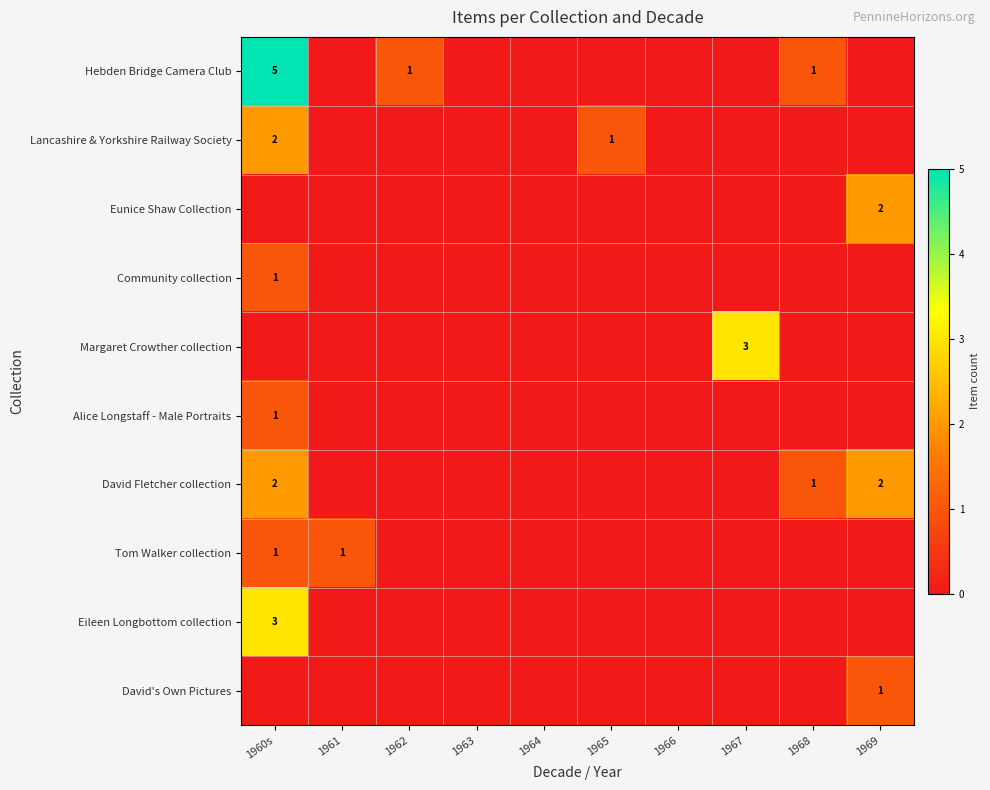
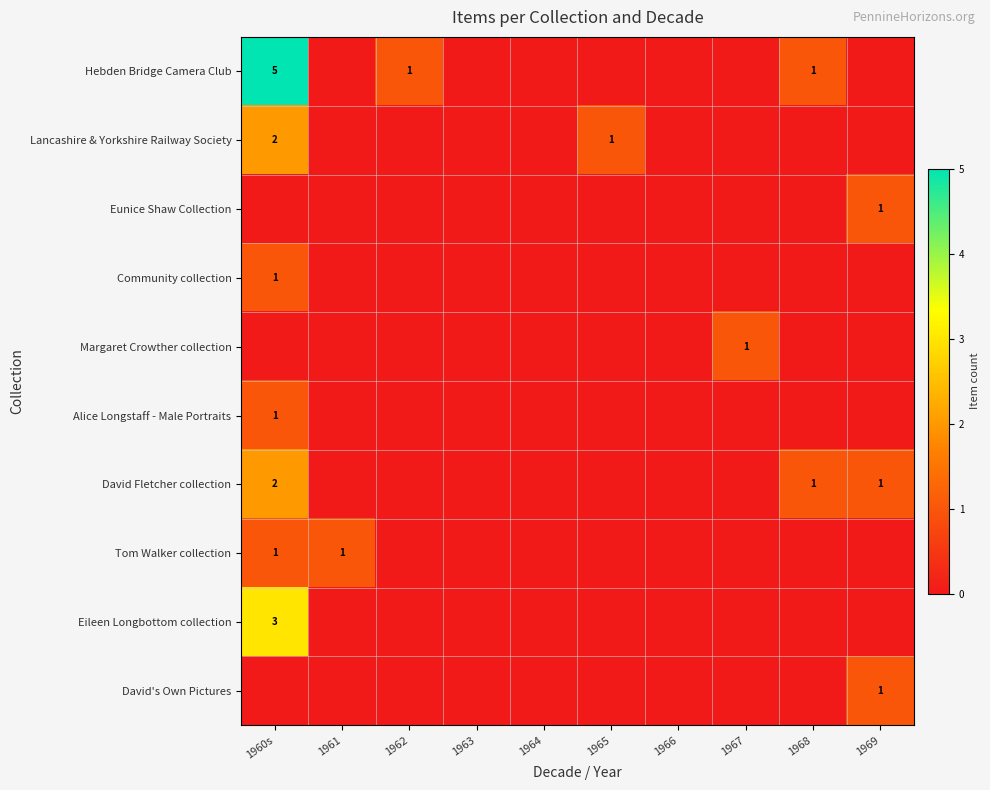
  {
    "Hebden Bridge Camera Club": {
      "1960s": 5,
      "1962": 1,
      "1968": 1
    },
    "Lancashire & Yorkshire Railway Society": {
      "1960s": 2,
      "1965": 1
    },
    "Eunice Shaw Collection": {
-     "1969": 2
+     "1969": 1
    },
    "Community collection": {
      "1960s": 1
    },
    "Margaret Crowther collection": {
-     "1967": 3
+     "1967": 1
    },
    "Alice Longstaff - Male Portraits": {
      "1960s": 1
    },
    "David Fletcher collection": {
      "1960s": 2,
      "1968": 1,
-     "1969": 2
+     "1969": 1
    },
    "Tom Walker collection": {
      "1960s": 1,
      "1961": 1
    },
    "Eileen Longbottom collection": {
      "1960s": 3
    },
    "David's Own Pictures": {
      "1969": 1
    }
  }
